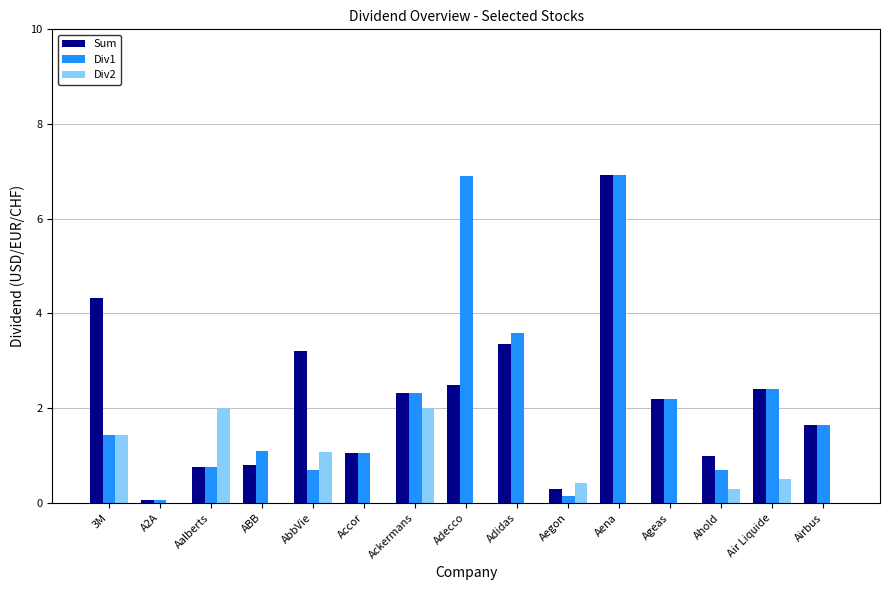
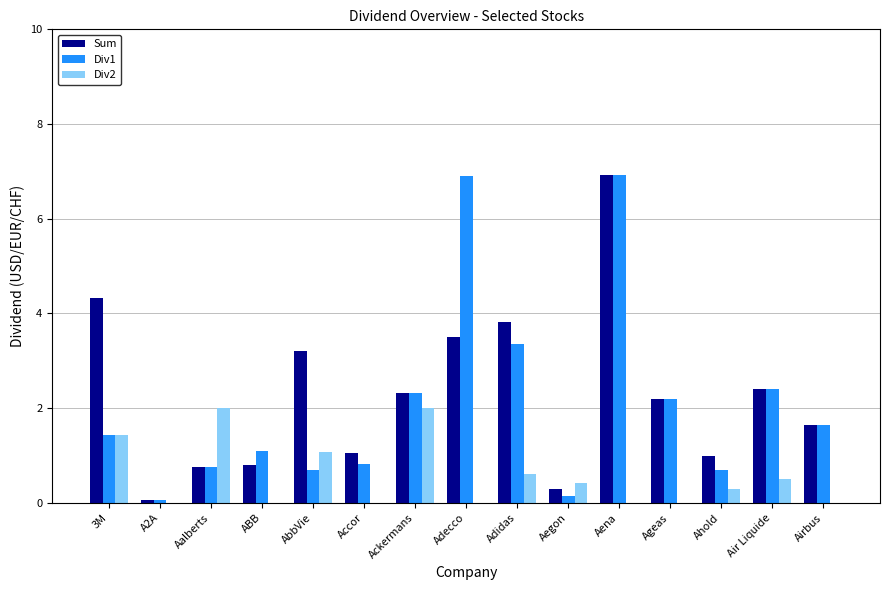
  {
    "Sum": {
      "3M": 4.3,
      "A2A": 0.1,
      "Aalberts": 0.8,
      "ABB": 0.8,
      "AbbVie": 3.2,
      "Accor": 1.1,
      "Ackermans": 2.3,
-     "Adecco": 2.5,
-     "Adidas": 3.4,
+     "Adecco": 3.5,
+     "Adidas": 3.8,
      "Aegon": 0.3,
      "Aena": 6.9,
      "Ageas": 2.2,
      "Ahold": 1.0,
      "Air Liquide": 2.4,
      "Airbus": 1.7
    },
    "Div1": {
      "3M": 1.4,
      "A2A": 0.1,
      "Aalberts": 0.8,
      "ABB": 1.1,
      "AbbVie": 0.7,
-     "Accor": 1.1,
+     "Accor": 0.8,
      "Ackermans": 2.3,
      "Adecco": 6.9,
-     "Adidas": 3.6,
+     "Adidas": 3.4,
      "Aegon": 0.2,
      "Aena": 6.9,
      "Ageas": 2.2,
      "Ahold": 0.7,
      "Air Liquide": 2.4,
      "Airbus": 1.7
    },
    "Div2": {
      "3M": 1.4,
      "A2A": 0.0,
      "Aalberts": 2.0,
      "ABB": 0.0,
      "AbbVie": 1.1,
      "Accor": 0.0,
      "Ackermans": 2.0,
      "Adecco": 0.0,
-     "Adidas": 0.0,
+     "Adidas": 0.6,
      "Aegon": 0.4,
      "Aena": 0.0,
      "Ageas": 0.0,
      "Ahold": 0.3,
      "Air Liquide": 0.5,
      "Airbus": 0.0
    }
  }
